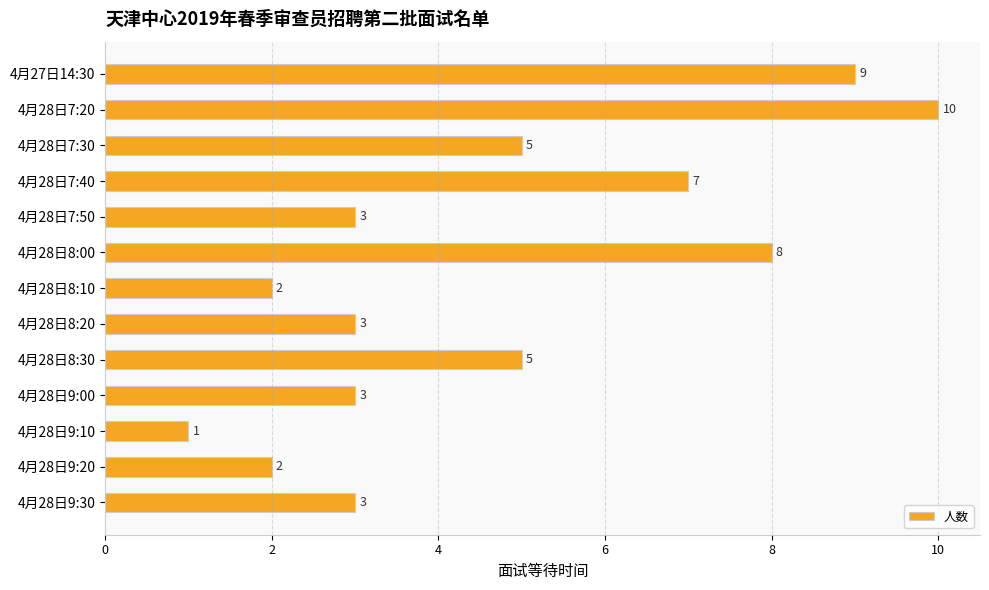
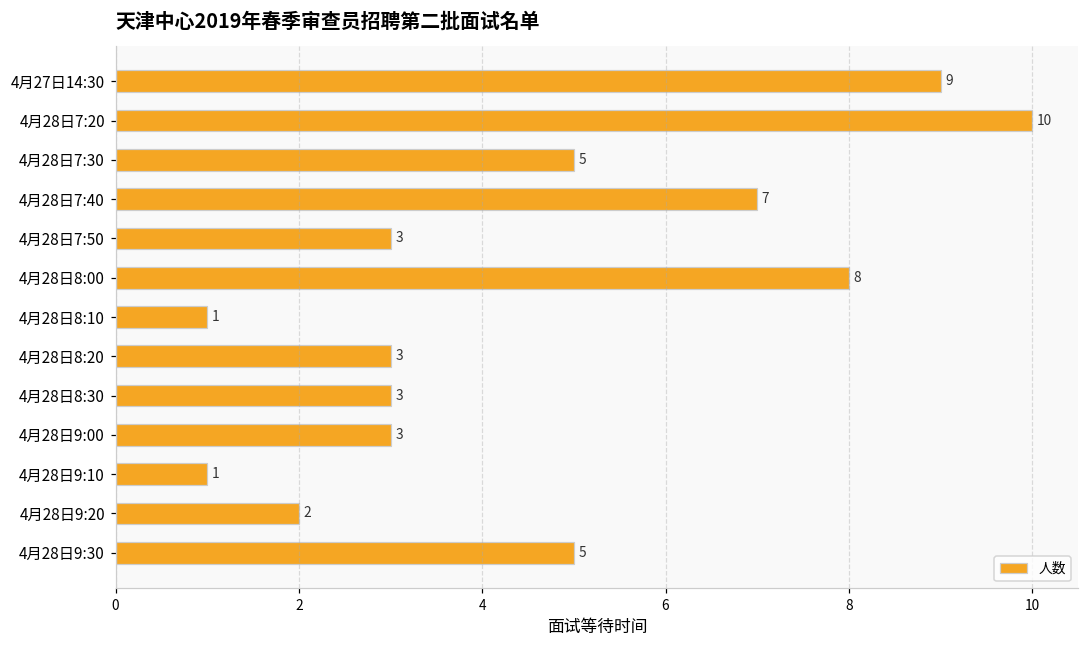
  {
    "4月27日14:30": 9,
    "4月28日7:20": 10,
    "4月28日7:30": 5,
    "4月28日7:40": 7,
    "4月28日7:50": 3,
    "4月28日8:00": 8,
-   "4月28日8:10": 2,
+   "4月28日8:10": 1,
    "4月28日8:20": 3,
-   "4月28日8:30": 5,
+   "4月28日8:30": 3,
    "4月28日9:00": 3,
    "4月28日9:10": 1,
    "4月28日9:20": 2,
-   "4月28日9:30": 3
+   "4月28日9:30": 5
  }
